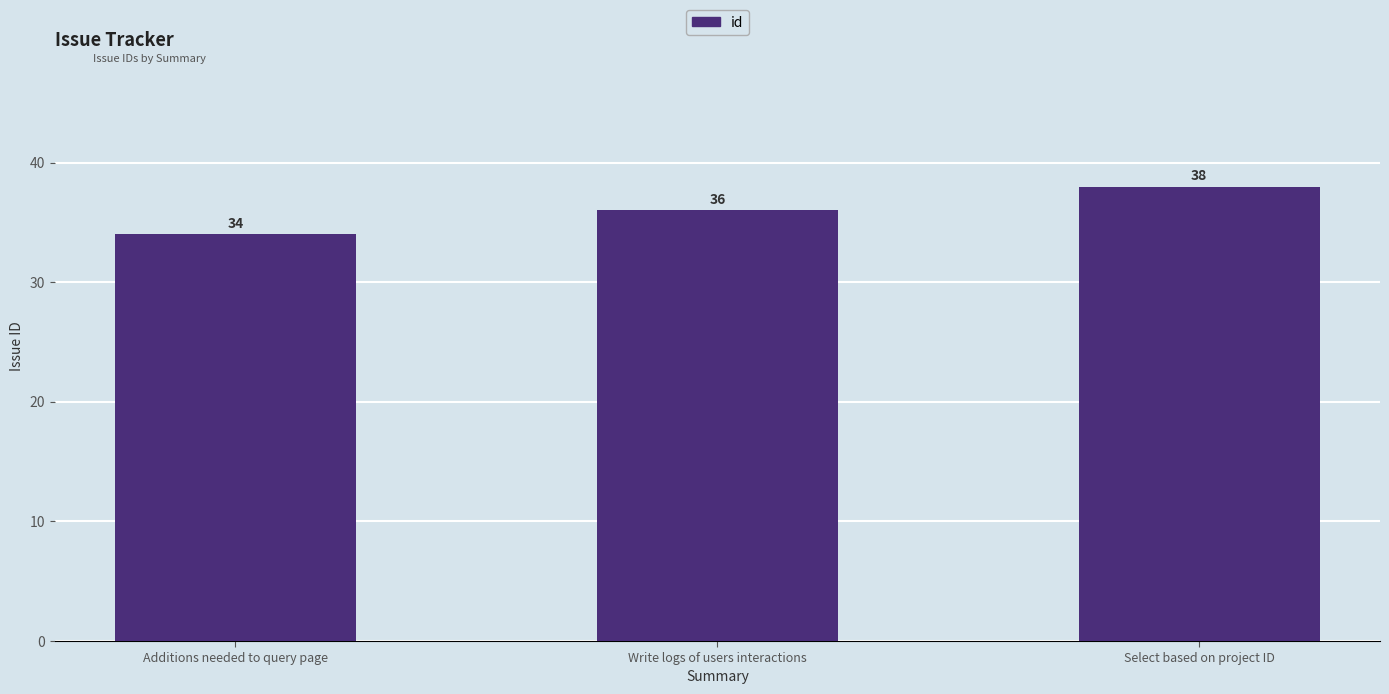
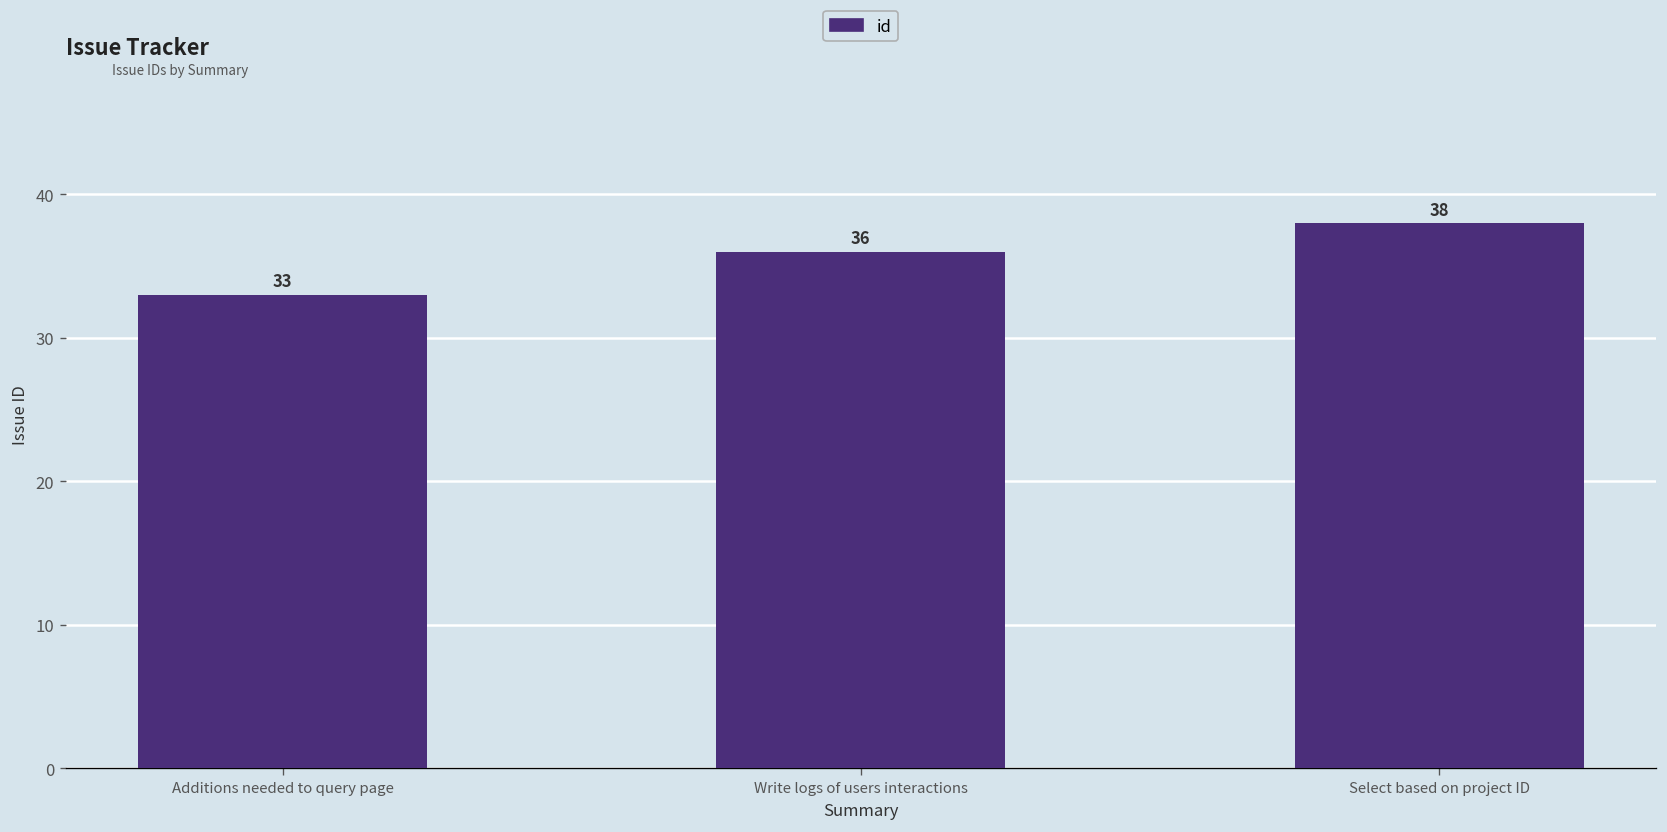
  {
-   "Additions needed to query page": 34,
+   "Additions needed to query page": 33,
    "Write logs of users interactions": 36,
    "Select based on project ID": 38
  }
